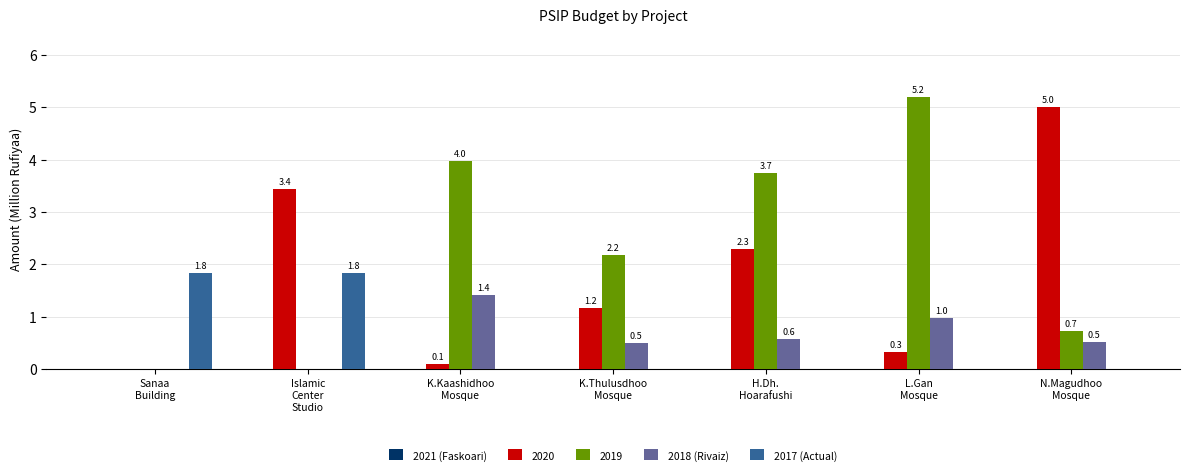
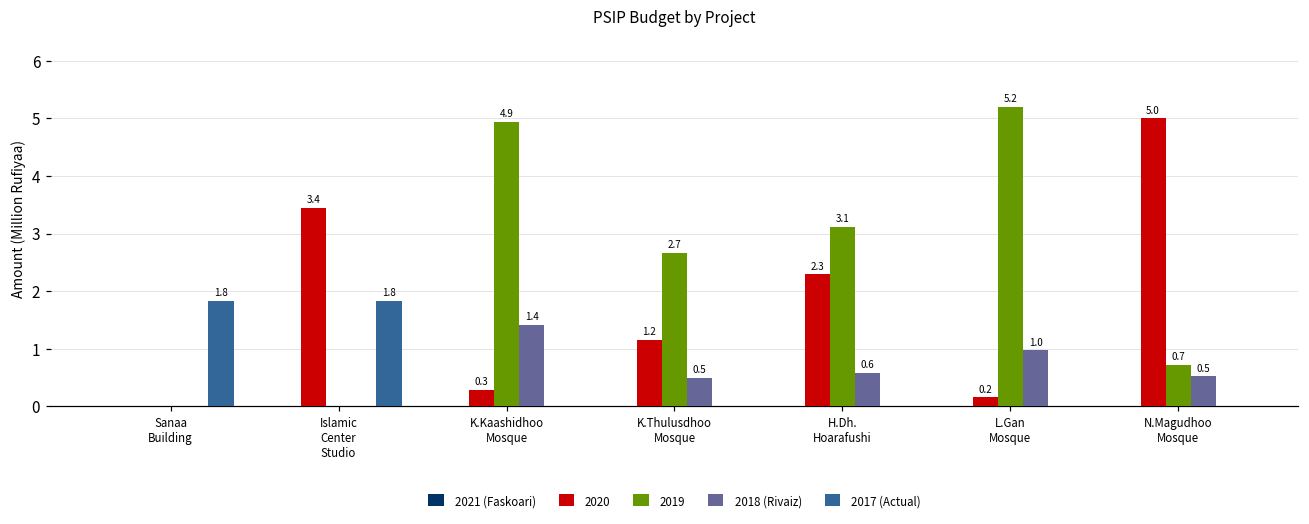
  {
    "2021 (Faskoari)": {
      "Sanaa Building": 0.0,
      "Islamic Center Studio": 0.0,
      "K.Kaashidhoo Mosque": 0.0,
      "K.Thulusdhoo Mosque": 0.0,
      "H.Dh. Hoarafushi": 0.0,
      "L.Gan Mosque": 0.0,
      "N.Magudhoo Mosque": 0.0
    },
    "2020": {
      "Islamic Center Studio": 3.4,
-     "K.Kaashidhoo Mosque": 0.1,
+     "K.Kaashidhoo Mosque": 0.3,
      "K.Thulusdhoo Mosque": 1.2,
      "H.Dh. Hoarafushi": 2.3,
-     "L.Gan Mosque": 0.3,
+     "L.Gan Mosque": 0.2,
      "N.Magudhoo Mosque": 5.0
    },
    "2019": {
-     "K.Kaashidhoo Mosque": 4.0,
-     "K.Thulusdhoo Mosque": 2.2,
-     "H.Dh. Hoarafushi": 3.7,
+     "K.Kaashidhoo Mosque": 4.9,
+     "K.Thulusdhoo Mosque": 2.7,
+     "H.Dh. Hoarafushi": 3.1,
      "L.Gan Mosque": 5.2,
      "N.Magudhoo Mosque": 0.7
    }
  }
